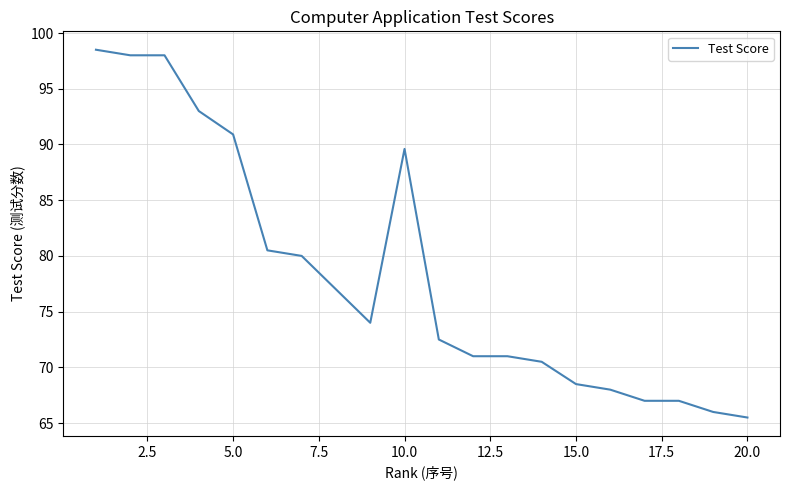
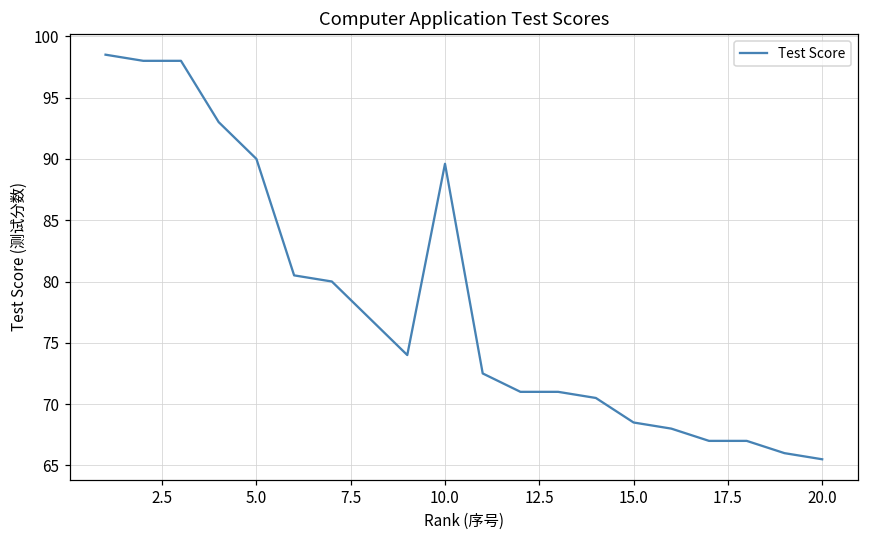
  {
-   "5.0": 90.9,
+   "5.0": 90.0,
    "10.0": 89.6,
    "15.0": 68.5,
    "20.0": 65.5
  }
